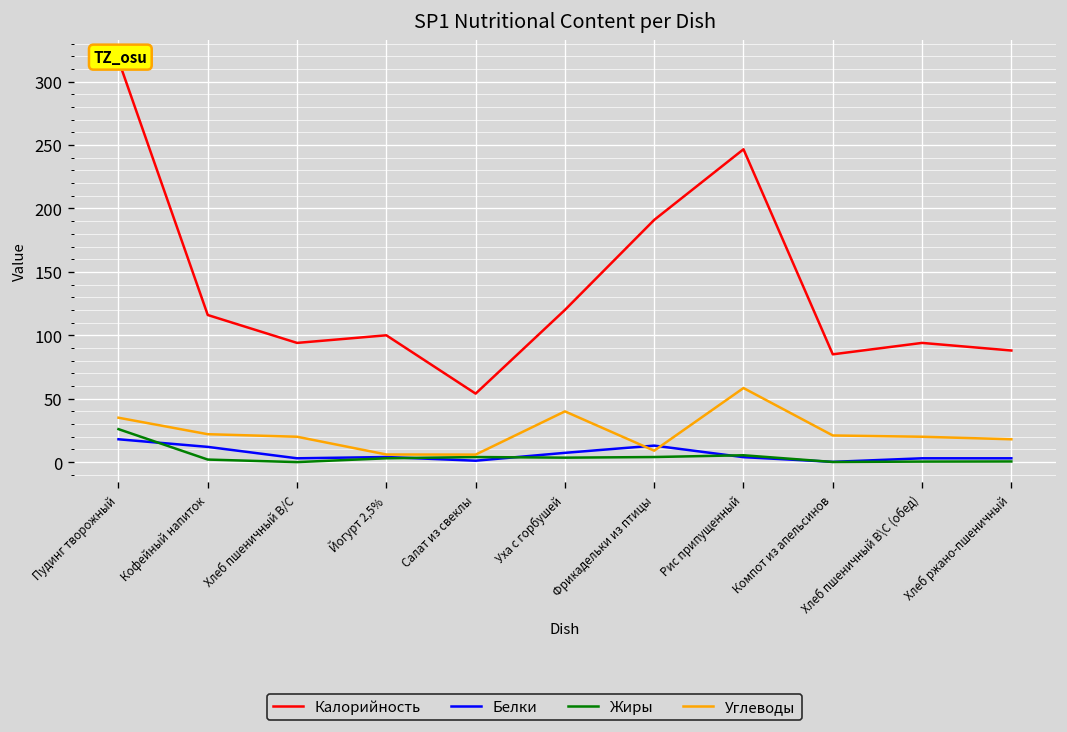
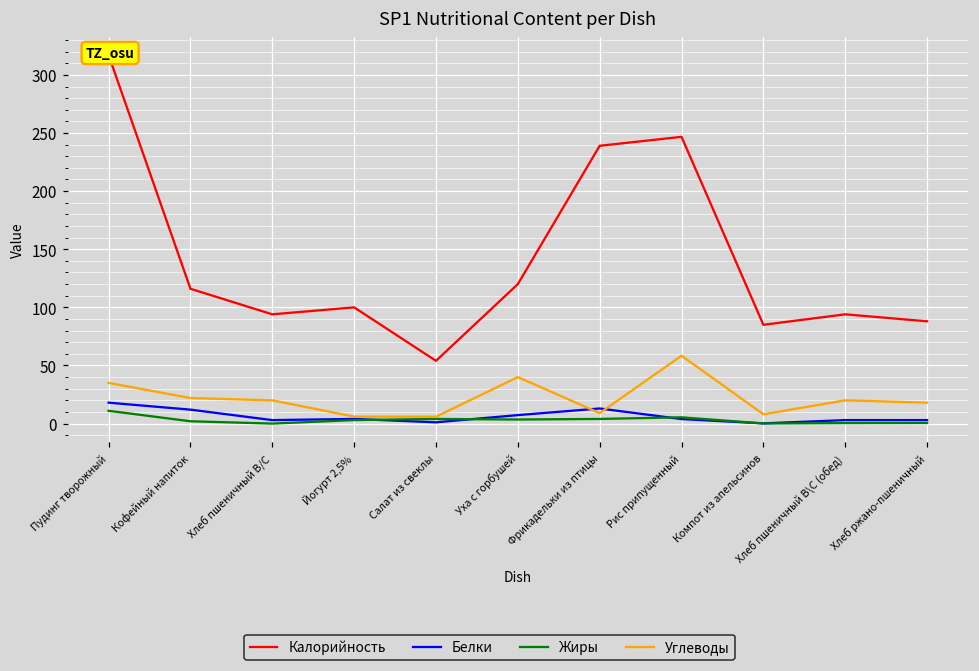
  {
    "Калорийность": {
      "Кофейный напиток": 116,
      "Хлеб пшеничный В/С": 94,
      "Йогурт 2,5%": 100,
      "Салат из свеклы": 54,
      "Уха с горбушей": 120,
-     "Фрикадельки из птицы": 191,
+     "Фрикадельки из птицы": 239,
      "Рис припущенный": 247,
      "Компот из апельсинов": 85,
      "Хлеб пшеничный В\\С (обед)": 94,
      "Хлеб ржано-пшеничный": 88
    },
    "Белки": {
      "Пудинг творожный": 18,
      "Кофейный напиток": 12,
      "Хлеб пшеничный В/С": 3,
      "Салат из свеклы": 1,
      "Уха с горбушей": 7,
      "Фрикадельки из птицы": 13,
      "Хлеб пшеничный В\\С (обед)": 3,
      "Хлеб ржано-пшеничный": 3
    },
    "Жиры": {
-     "Пудинг творожный": 26,
+     "Пудинг творожный": 11,
      "Кофейный напиток": 2,
      "Хлеб пшеничный В/С": 0,
      "Уха с горбушей": 4,
      "Фрикадельки из птицы": 4,
      "Хлеб пшеничный В\\С (обед)": 0,
      "Хлеб ржано-пшеничный": 1
    },
    "Углеводы": {
      "Пудинг творожный": 35,
      "Кофейный напиток": 22,
      "Хлеб пшеничный В/С": 20,
      "Уха с горбушей": 40,
      "Фрикадельки из птицы": 9,
      "Рис припущенный": 58,
-     "Компот из апельсинов": 21,
+     "Компот из апельсинов": 8,
      "Хлеб пшеничный В\\С (обед)": 20,
      "Хлеб ржано-пшеничный": 18
    }
  }
